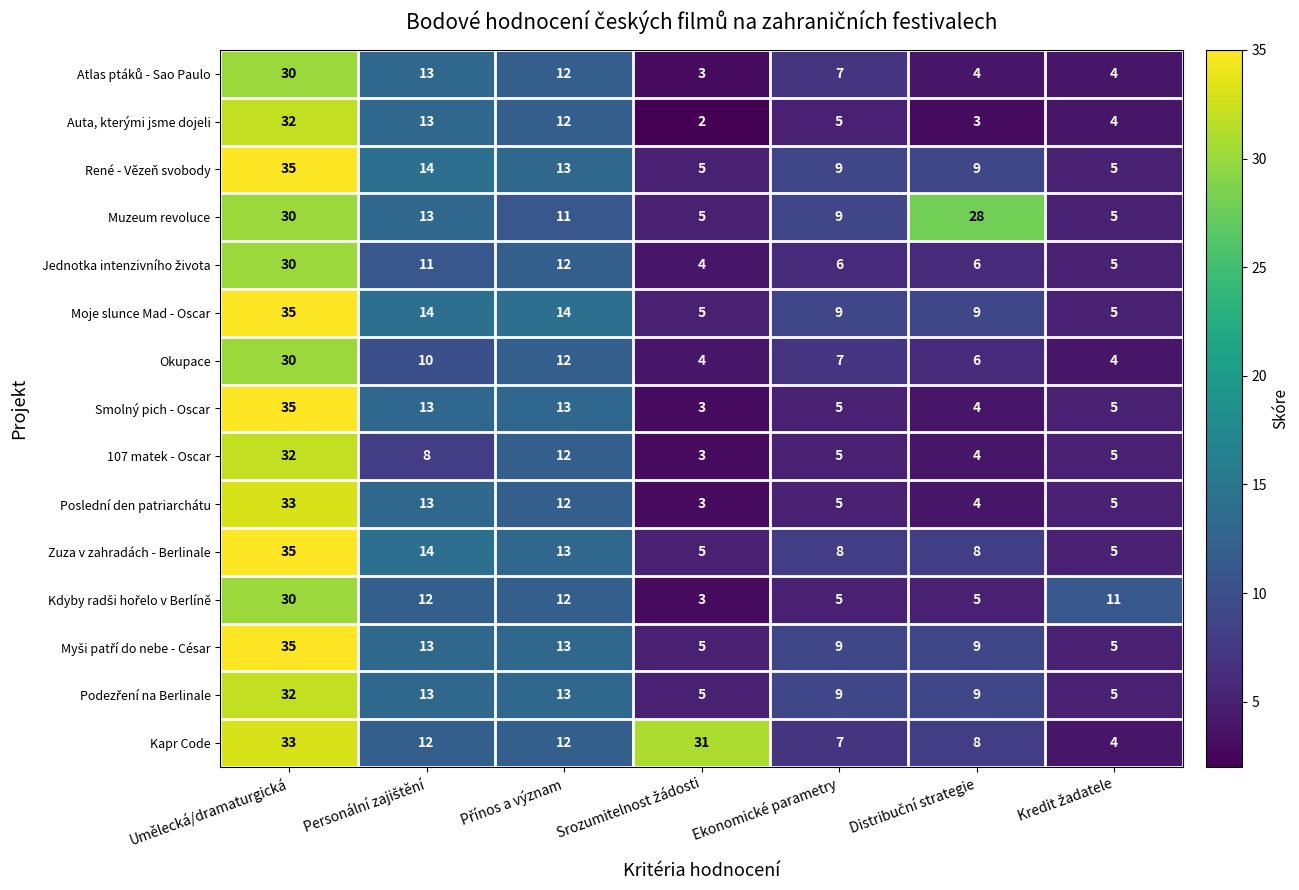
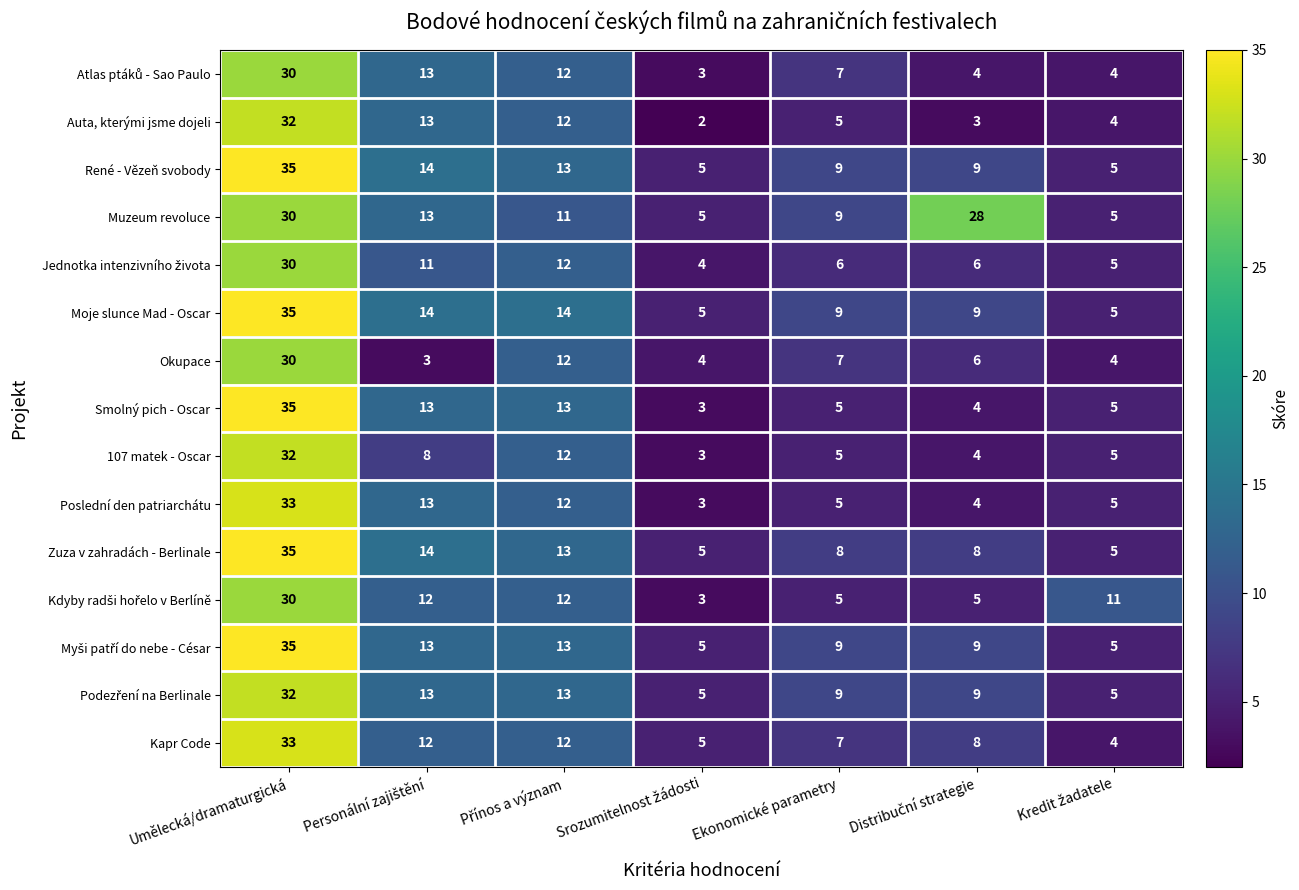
  {
    "Atlas ptáků - Sao Paulo": {
      "Umělecká/dramaturgická": 30,
      "Personální zajištění": 13,
      "Přínos a význam": 12,
      "Srozumitelnost žádosti": 3,
      "Ekonomické parametry": 7,
      "Distribuční strategie": 4,
      "Kredit žadatele": 4
    },
    "Auta, kterými jsme dojeli": {
      "Umělecká/dramaturgická": 32,
      "Personální zajištění": 13,
      "Přínos a význam": 12,
      "Srozumitelnost žádosti": 2,
      "Ekonomické parametry": 5,
      "Distribuční strategie": 3,
      "Kredit žadatele": 4
    },
    "René - Vězeň svobody": {
      "Umělecká/dramaturgická": 35,
      "Personální zajištění": 14,
      "Přínos a význam": 13,
      "Srozumitelnost žádosti": 5,
      "Ekonomické parametry": 9,
      "Distribuční strategie": 9,
      "Kredit žadatele": 5
    },
    "Muzeum revoluce": {
      "Umělecká/dramaturgická": 30,
      "Personální zajištění": 13,
      "Přínos a význam": 11,
      "Srozumitelnost žádosti": 5,
      "Ekonomické parametry": 9,
      "Distribuční strategie": 28,
      "Kredit žadatele": 5
    },
    "Jednotka intenzivního života": {
      "Umělecká/dramaturgická": 30,
      "Personální zajištění": 11,
      "Přínos a význam": 12,
      "Srozumitelnost žádosti": 4,
      "Ekonomické parametry": 6,
      "Distribuční strategie": 6,
      "Kredit žadatele": 5
    },
    "Moje slunce Mad - Oscar": {
      "Umělecká/dramaturgická": 35,
      "Personální zajištění": 14,
      "Přínos a význam": 14,
      "Srozumitelnost žádosti": 5,
      "Ekonomické parametry": 9,
      "Distribuční strategie": 9,
      "Kredit žadatele": 5
    },
    "Okupace": {
      "Umělecká/dramaturgická": 30,
-     "Personální zajištění": 10,
+     "Personální zajištění": 3,
      "Přínos a význam": 12,
      "Srozumitelnost žádosti": 4,
      "Ekonomické parametry": 7,
      "Distribuční strategie": 6,
      "Kredit žadatele": 4
    },
    "Smolný pich - Oscar": {
      "Umělecká/dramaturgická": 35,
      "Personální zajištění": 13,
      "Přínos a význam": 13,
      "Srozumitelnost žádosti": 3,
      "Ekonomické parametry": 5,
      "Distribuční strategie": 4,
      "Kredit žadatele": 5
    },
    "107 matek - Oscar": {
      "Umělecká/dramaturgická": 32,
      "Personální zajištění": 8,
      "Přínos a význam": 12,
      "Srozumitelnost žádosti": 3,
      "Ekonomické parametry": 5,
      "Distribuční strategie": 4,
      "Kredit žadatele": 5
    },
    "Poslední den patriarchátu": {
      "Umělecká/dramaturgická": 33,
      "Personální zajištění": 13,
      "Přínos a význam": 12,
      "Srozumitelnost žádosti": 3,
      "Ekonomické parametry": 5,
      "Distribuční strategie": 4,
      "Kredit žadatele": 5
    },
    "Zuza v zahradách - Berlinale": {
      "Umělecká/dramaturgická": 35,
      "Personální zajištění": 14,
      "Přínos a význam": 13,
      "Srozumitelnost žádosti": 5,
      "Ekonomické parametry": 8,
      "Distribuční strategie": 8,
      "Kredit žadatele": 5
    },
    "Kdyby radši hořelo v Berlíně": {
      "Umělecká/dramaturgická": 30,
      "Personální zajištění": 12,
      "Přínos a význam": 12,
      "Srozumitelnost žádosti": 3,
      "Ekonomické parametry": 5,
      "Distribuční strategie": 5,
      "Kredit žadatele": 11
    },
    "Myši patří do nebe - César": {
      "Umělecká/dramaturgická": 35,
      "Personální zajištění": 13,
      "Přínos a význam": 13,
      "Srozumitelnost žádosti": 5,
      "Ekonomické parametry": 9,
      "Distribuční strategie": 9,
      "Kredit žadatele": 5
    },
    "Podezření na Berlinale": {
      "Umělecká/dramaturgická": 32,
      "Personální zajištění": 13,
      "Přínos a význam": 13,
      "Srozumitelnost žádosti": 5,
      "Ekonomické parametry": 9,
      "Distribuční strategie": 9,
      "Kredit žadatele": 5
    },
    "Kapr Code": {
      "Umělecká/dramaturgická": 33,
      "Personální zajištění": 12,
      "Přínos a význam": 12,
-     "Srozumitelnost žádosti": 31,
+     "Srozumitelnost žádosti": 5,
      "Ekonomické parametry": 7,
      "Distribuční strategie": 8,
      "Kredit žadatele": 4
    }
  }
